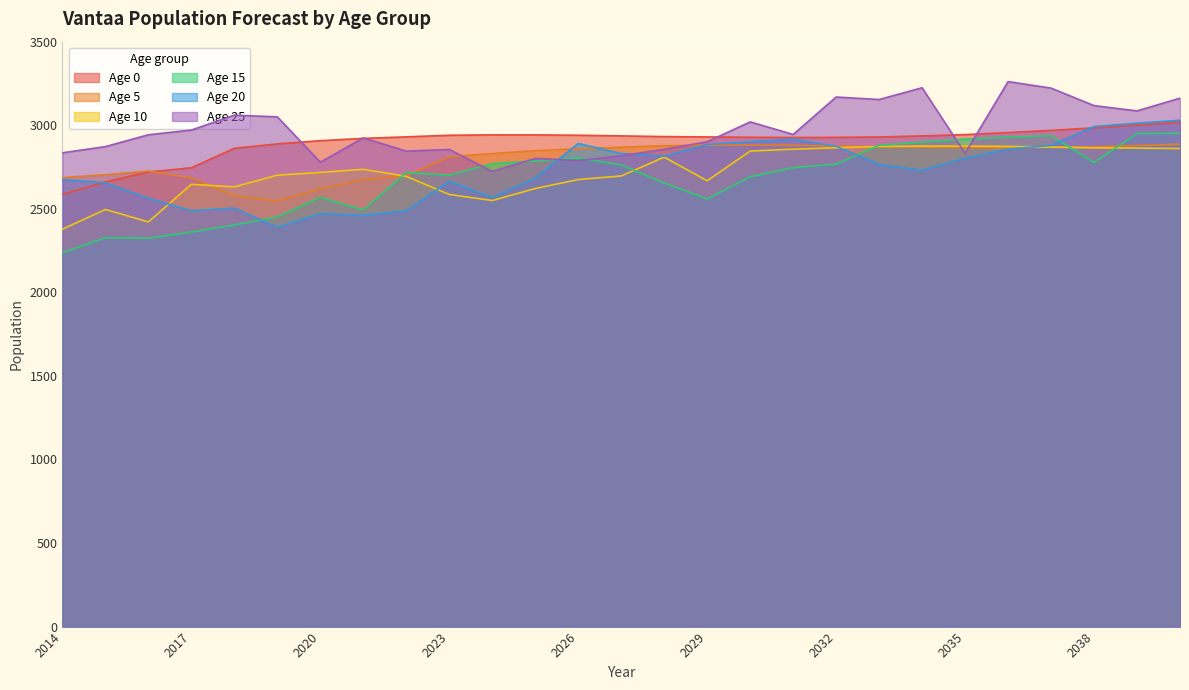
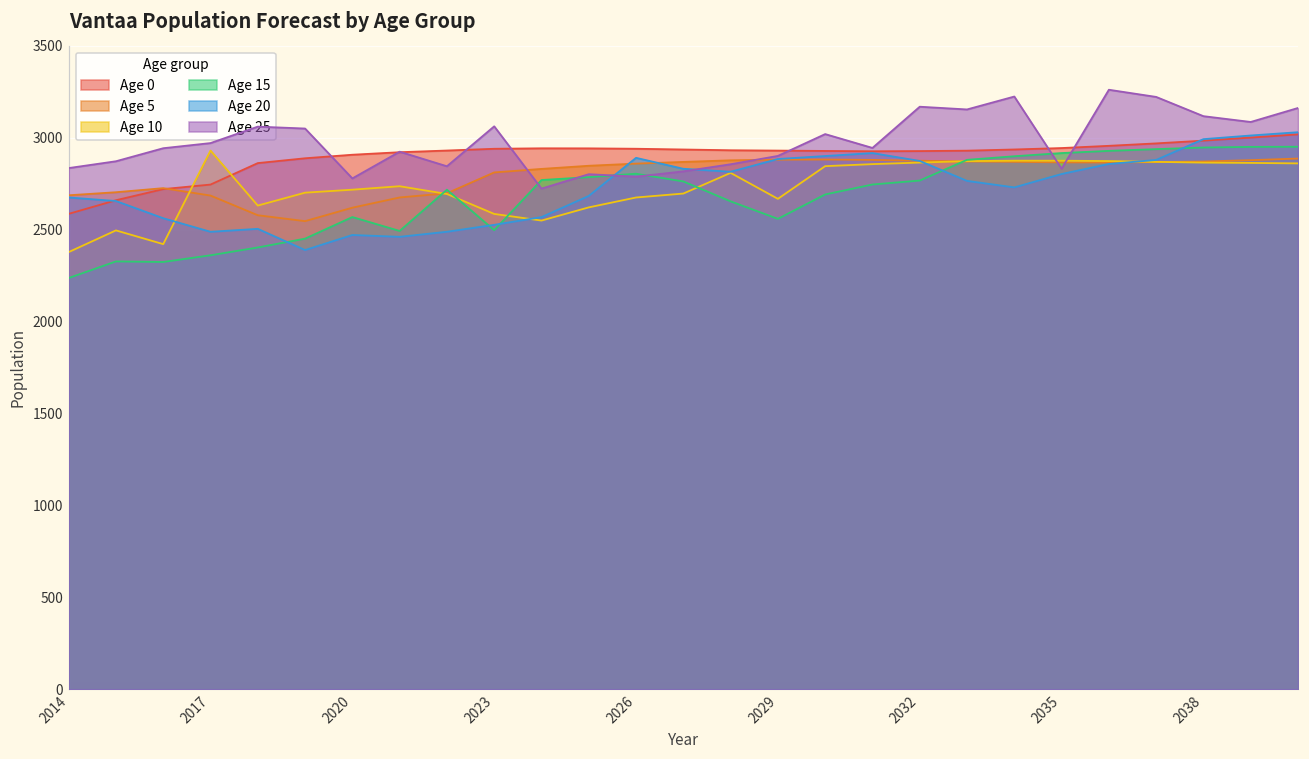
  {
    "Age 10": {
      "2014": 2380,
-     "2017": 2650,
+     "2017": 2930,
      "2020": 2720,
      "2023": 2590,
      "2026": 2670,
      "2029": 2670
    },
    "Age 15": {
      "2014": 2240,
      "2017": 2360,
      "2020": 2570,
-     "2023": 2700,
+     "2023": 2500,
      "2026": 2800,
      "2029": 2560,
      "2032": 2770,
      "2035": 2920,
-     "2038": 2780
+     "2038": 2950
    },
    "Age 20": {
      "2017": 2490,
      "2020": 2470,
-     "2023": 2660,
+     "2023": 2530,
      "2026": 2890,
      "2035": 2800
    },
    "Age 25": {
      "2014": 2840,
      "2017": 2970,
      "2020": 2780,
-     "2023": 2850,
+     "2023": 3060,
      "2026": 2790,
      "2029": 2900,
      "2032": 3170,
      "2035": 2830,
      "2038": 3120
    }
  }
